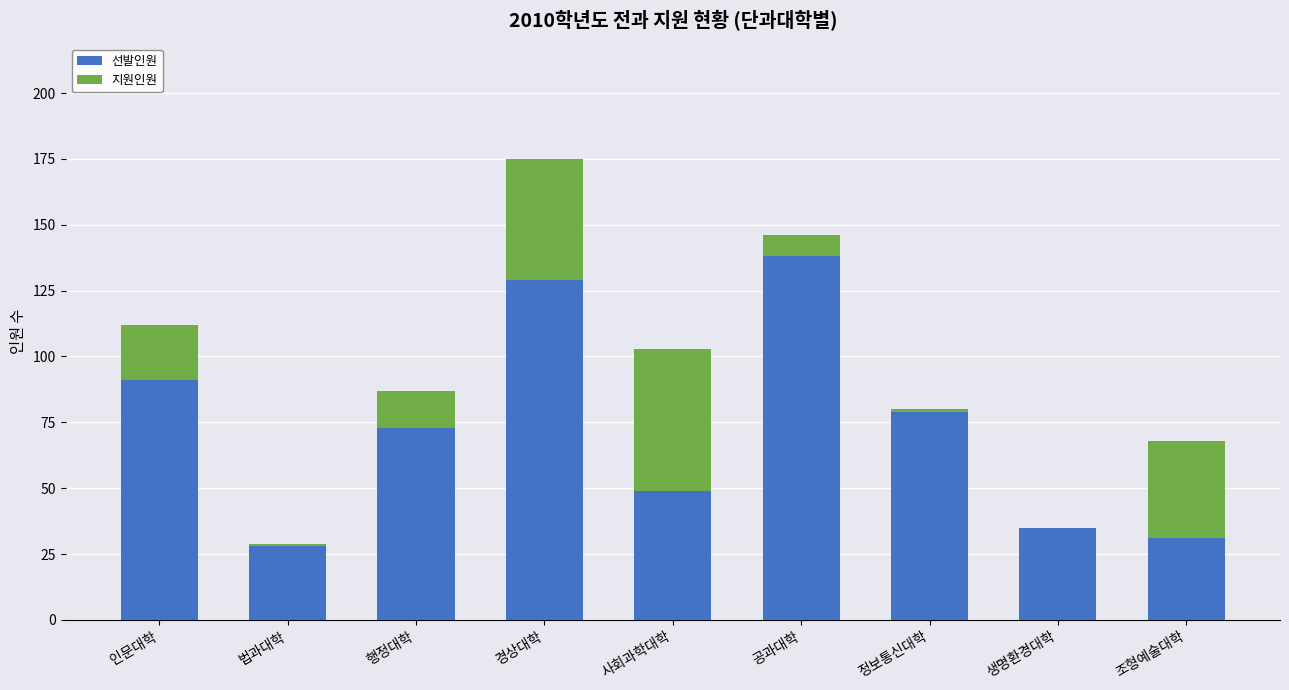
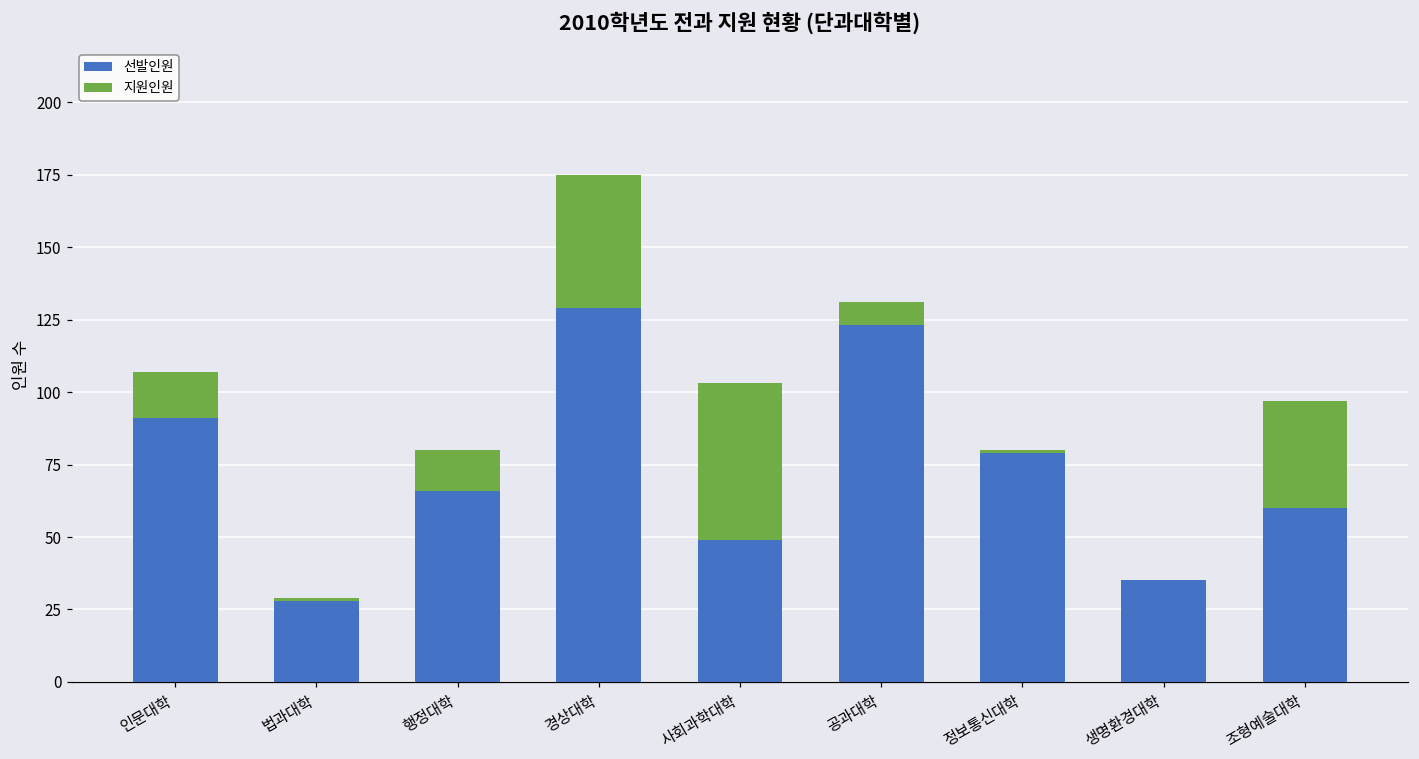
  {
    "선발인원": {
      "인문대학": 91,
      "법과대학": 28,
-     "행정대학": 73,
+     "행정대학": 66,
      "경상대학": 129,
      "사회과학대학": 49,
-     "공과대학": 138,
+     "공과대학": 123,
      "정보통신대학": 79,
      "생명환경대학": 35,
-     "조형예술대학": 31
+     "조형예술대학": 60
    },
    "지원인원": {
-     "인문대학": 21,
+     "인문대학": 16,
      "법과대학": 1,
      "행정대학": 14,
      "경상대학": 46,
      "사회과학대학": 54,
      "공과대학": 8,
      "정보통신대학": 1,
      "생명환경대학": 0,
      "조형예술대학": 37
    }
  }
